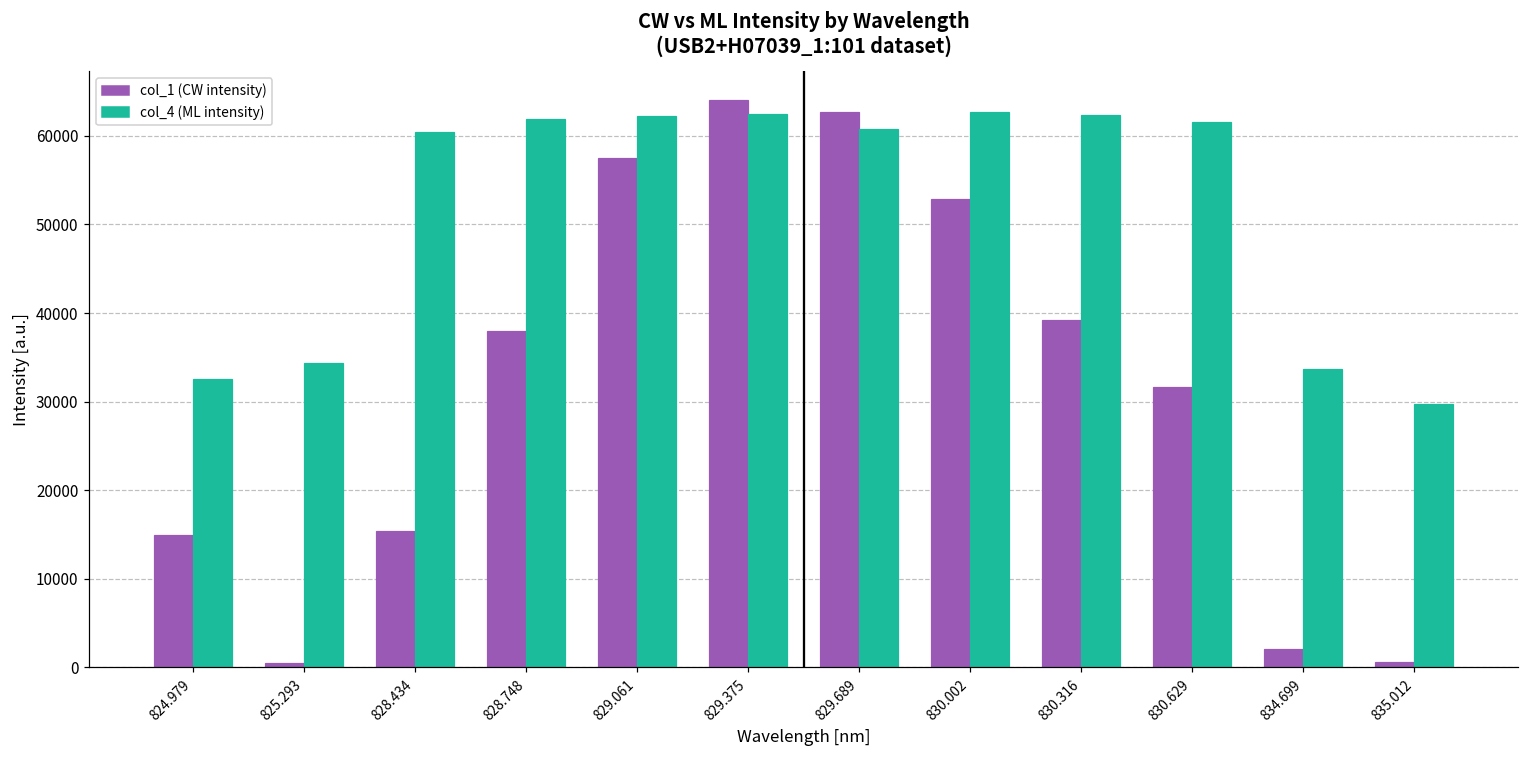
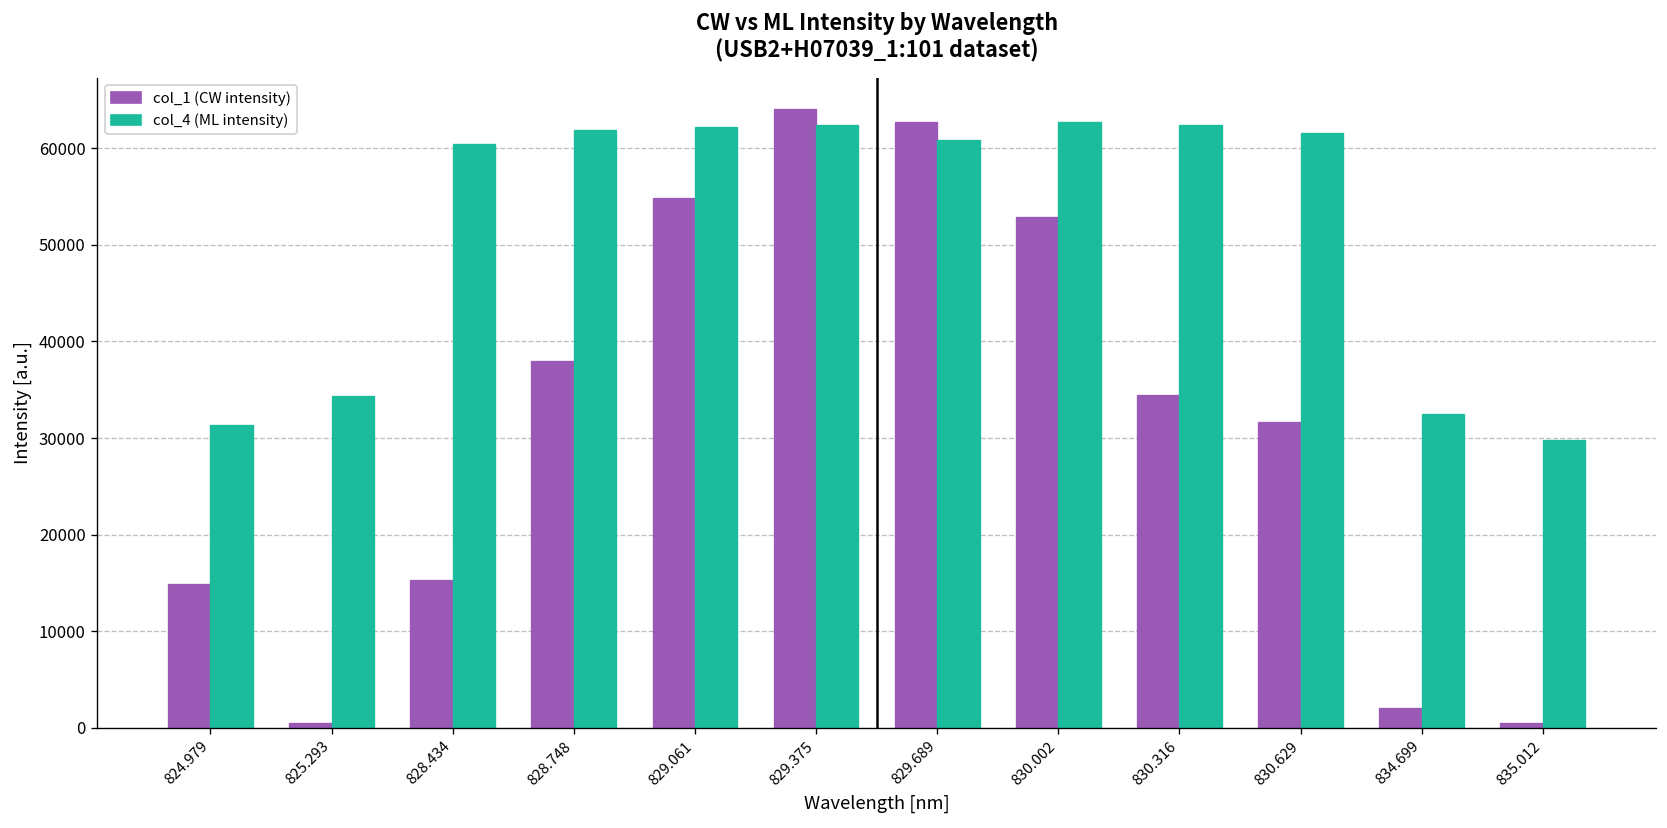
  {
    "col_1 (CW intensity)": {
      "824.979": 15000,
      "825.293": 0,
      "828.434": 15000,
      "828.748": 38000,
-     "829.061": 57000,
+     "829.061": 55000,
      "829.375": 64000,
      "829.689": 63000,
      "830.002": 53000,
-     "830.316": 39000,
+     "830.316": 34000,
      "830.629": 32000,
      "834.699": 2000,
      "835.012": 1000
    },
    "col_4 (ML intensity)": {
-     "824.979": 33000,
+     "824.979": 31000,
      "825.293": 34000,
      "828.434": 60000,
      "828.748": 62000,
      "829.061": 62000,
      "829.375": 62000,
      "829.689": 61000,
      "830.002": 63000,
      "830.316": 62000,
      "830.629": 62000,
-     "834.699": 34000,
+     "834.699": 33000,
      "835.012": 30000
    }
  }
